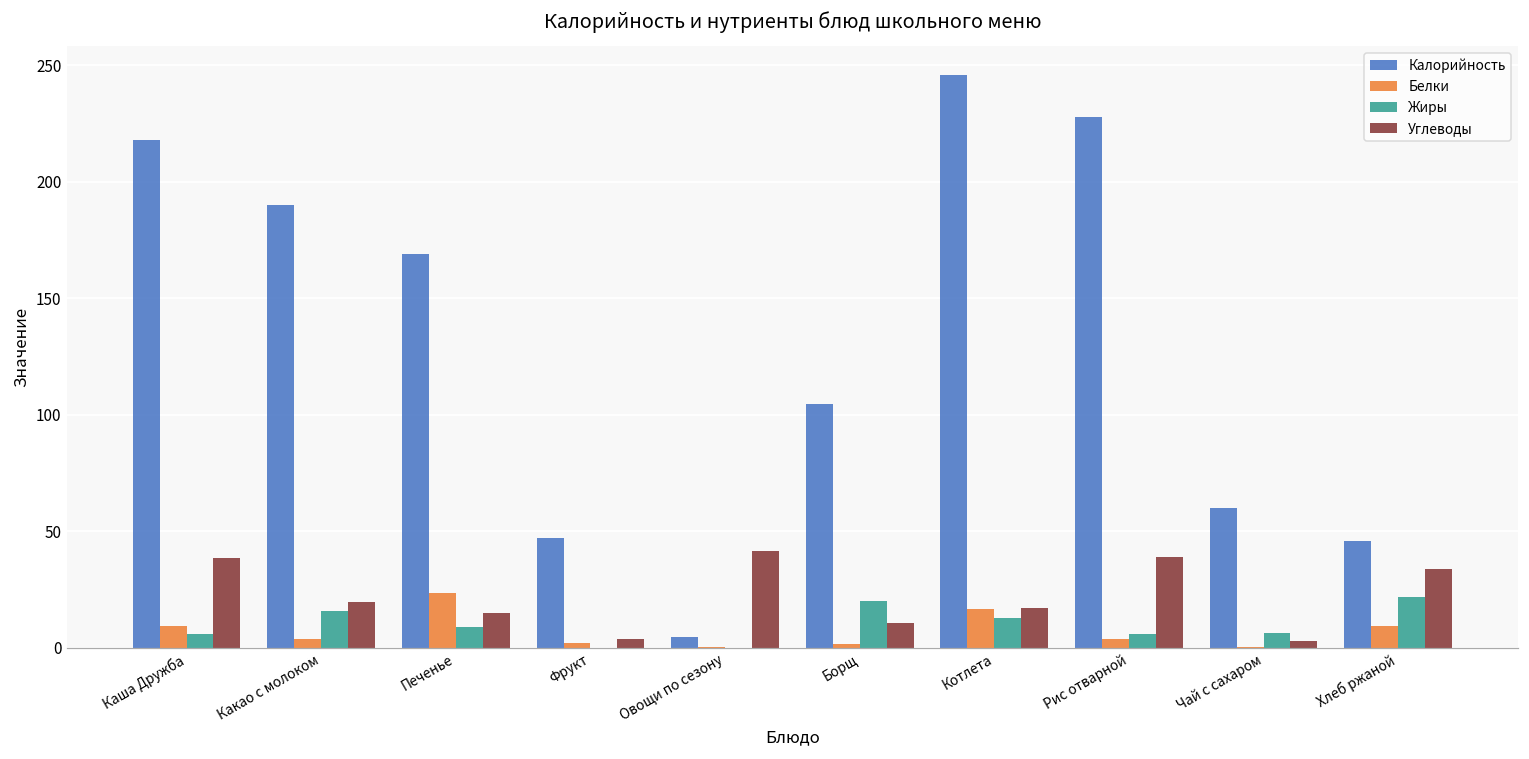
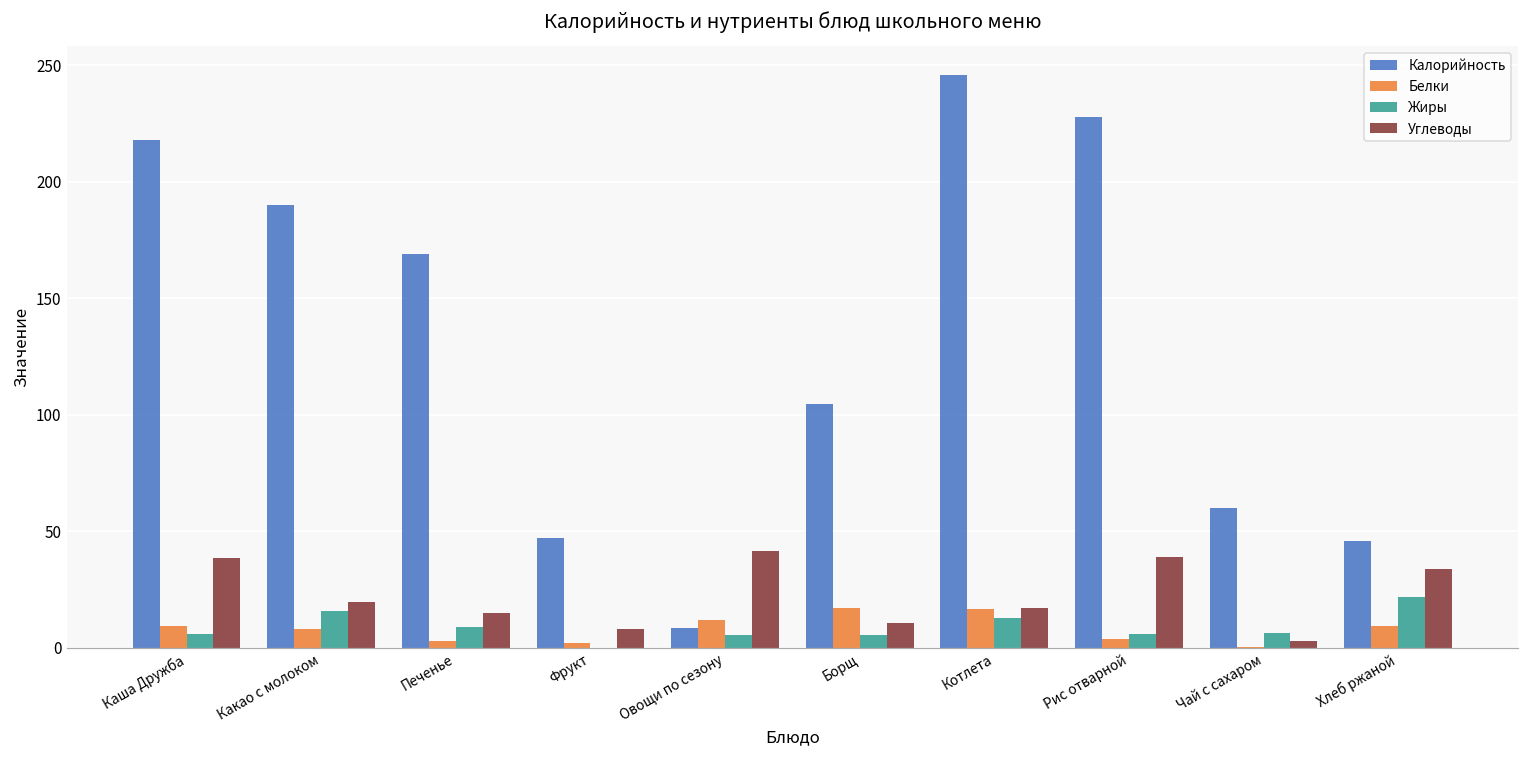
  {
    "Калорийность": {
      "Каша Дружба": 218,
      "Какао с молоком": 190,
      "Печенье": 169,
      "Фрукт": 47,
-     "Овощи по сезону": 5,
+     "Овощи по сезону": 8,
      "Борщ": 105,
      "Котлета": 246,
      "Рис отварной": 228,
      "Чай с сахаром": 60,
      "Хлеб ржаной": 46
    },
    "Белки": {
      "Каша Дружба": 10,
-     "Какао с молоком": 4,
-     "Печенье": 23,
+     "Какао с молоком": 8,
+     "Печенье": 3,
      "Фрукт": 2,
-     "Овощи по сезону": 1,
-     "Борщ": 2,
+     "Овощи по сезону": 12,
+     "Борщ": 17,
      "Котлета": 17,
      "Рис отварной": 4,
      "Хлеб ржаной": 9
    },
    "Жиры": {
      "Каша Дружба": 6,
      "Какао с молоком": 16,
      "Печенье": 9,
      "Фрукт": 0,
-     "Овощи по сезону": 0,
-     "Борщ": 20,
+     "Овощи по сезону": 5,
+     "Борщ": 5,
      "Котлета": 13,
      "Рис отварной": 6,
      "Чай с сахаром": 6,
      "Хлеб ржаной": 22
    },
    "Углеводы": {
      "Каша Дружба": 38,
      "Какао с молоком": 20,
      "Печенье": 15,
-     "Фрукт": 4,
+     "Фрукт": 8,
      "Овощи по сезону": 42,
      "Борщ": 11,
      "Котлета": 17,
      "Рис отварной": 39,
      "Чай с сахаром": 3,
      "Хлеб ржаной": 34
    }
  }
